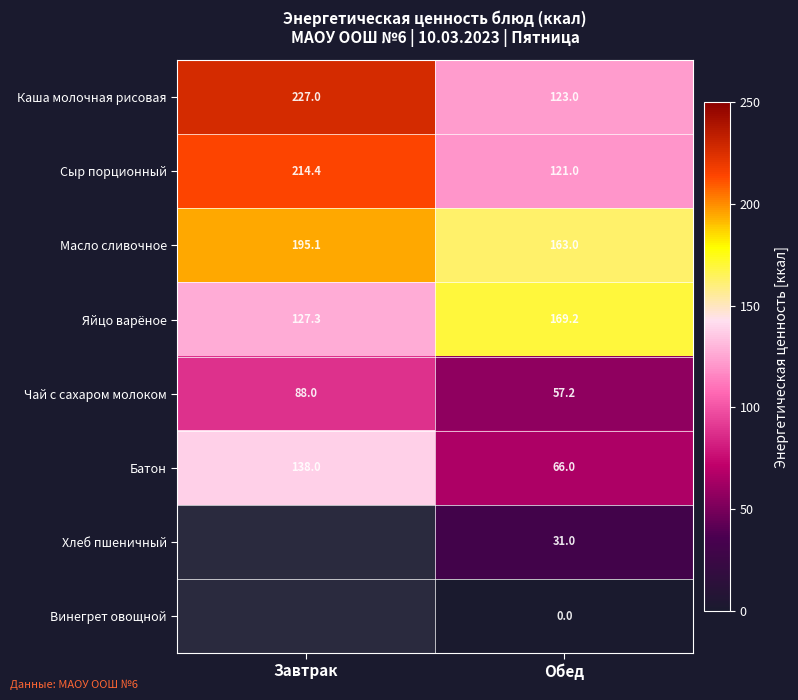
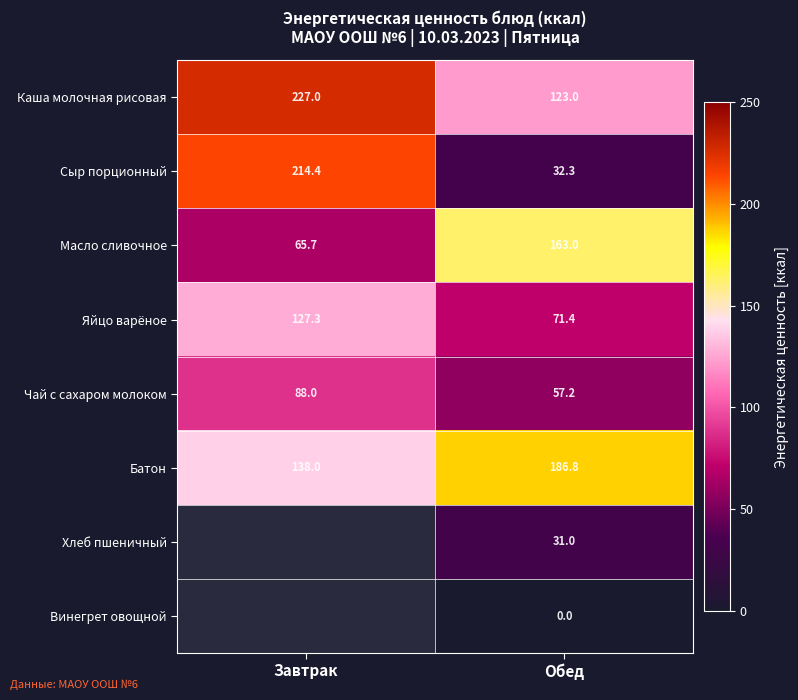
  {
    "Каша молочная рисовая": {
      "Завтрак": 227.0,
      "Обед": 123.0
    },
    "Сыр порционный": {
      "Завтрак": 214.4,
-     "Обед": 121.0
+     "Обед": 32.3
    },
    "Масло сливочное": {
-     "Завтрак": 195.1,
+     "Завтрак": 65.7,
      "Обед": 163.0
    },
    "Яйцо варёное": {
      "Завтрак": 127.3,
-     "Обед": 169.2
+     "Обед": 71.4
    },
    "Чай с сахаром молоком": {
      "Завтрак": 88.0,
      "Обед": 57.2
    },
    "Батон": {
-     "Обед": 66.0
+     "Обед": 186.8
    },
    "Хлеб пшеничный": {
      "Обед": 31.0
    },
    "Винегрет овощной": {
      "Обед": 0.0
    }
  }
